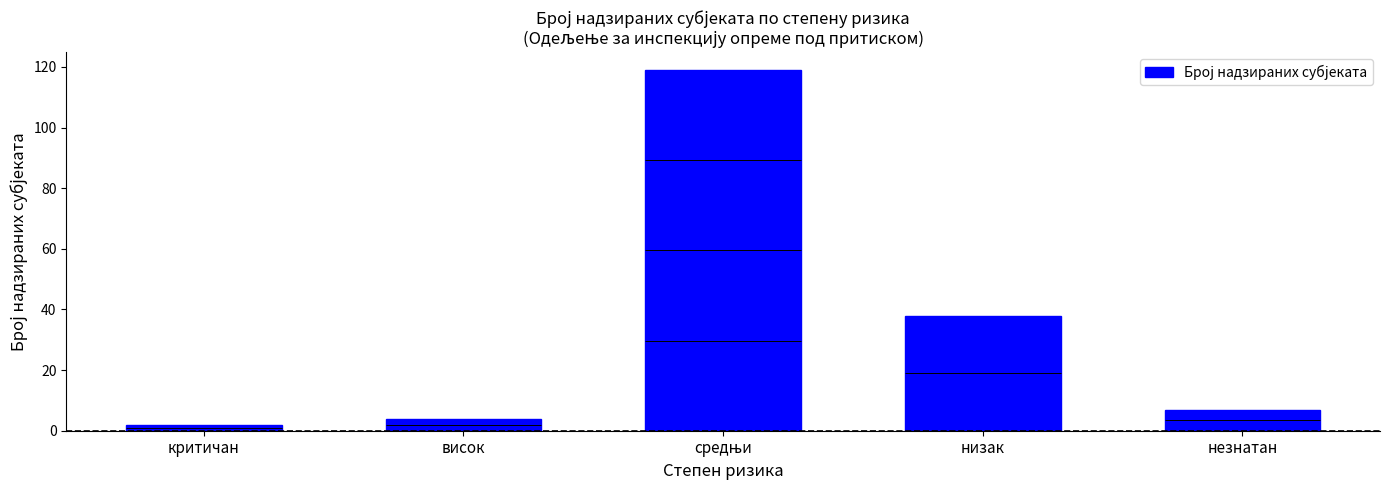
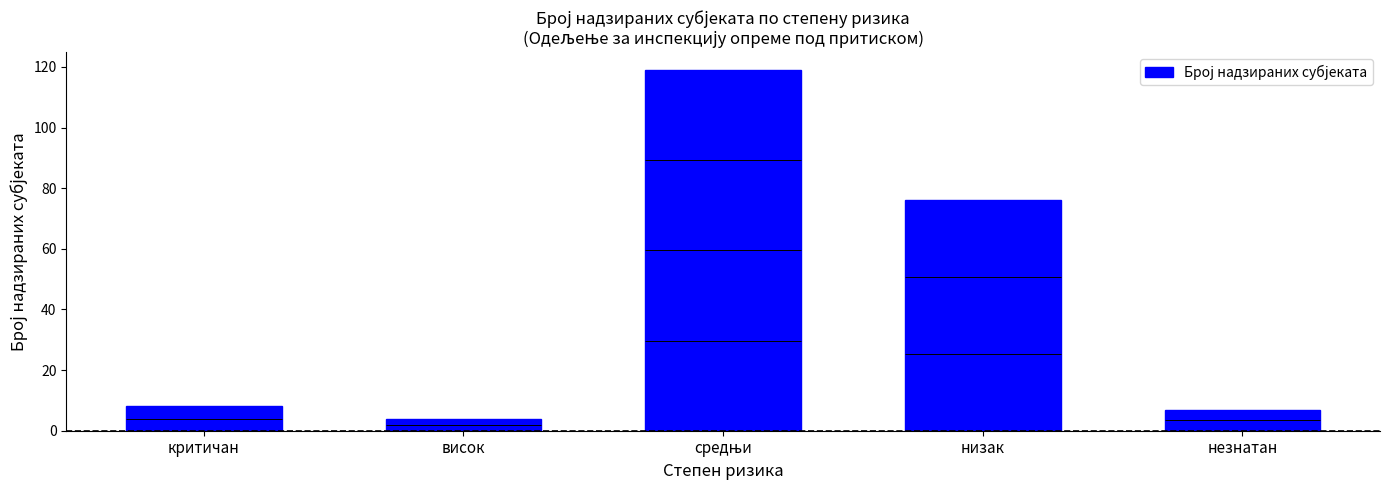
  {
-   "критичан": 2,
+   "критичан": 8,
    "висок": 4,
    "средњи": 119,
-   "низак": 38,
+   "низак": 76,
    "незнатан": 7
  }
